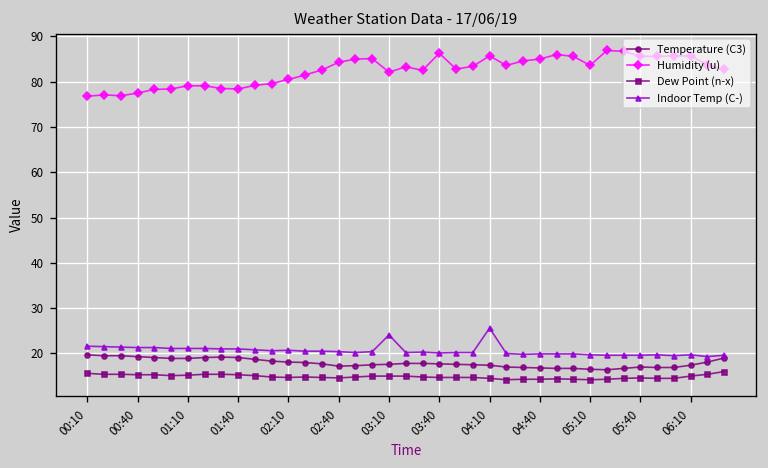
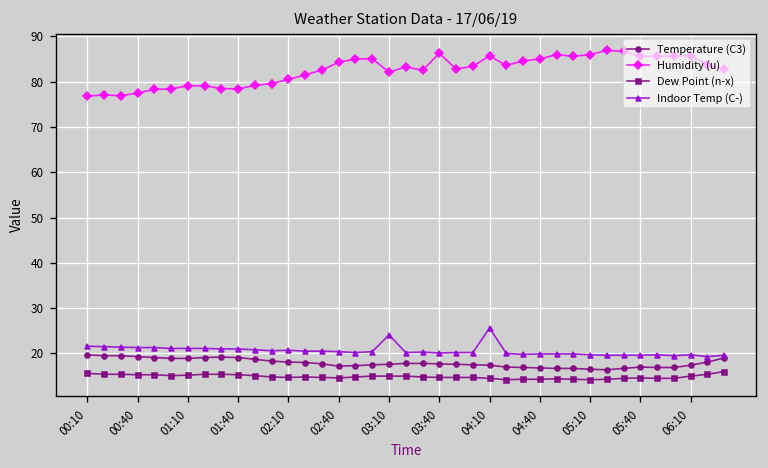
  {
    "Humidity (u)": {
      "00:10": 77,
      "00:40": 78,
      "01:10": 79,
      "01:40": 78,
      "02:10": 81,
      "02:40": 84,
      "03:10": 82,
      "03:40": 86,
      "04:10": 86,
      "04:40": 85,
-     "05:10": 84
+     "05:10": 86
    },
    "Indoor Temp (C-)": {
      "00:10": 22,
      "00:40": 21,
      "01:10": 21,
      "01:40": 21,
      "02:10": 21,
      "02:40": 20,
      "03:10": 24,
      "03:40": 20,
      "04:10": 26,
      "04:40": 20,
      "05:10": 20,
      "05:40": 20,
      "06:10": 20
    }
  }
